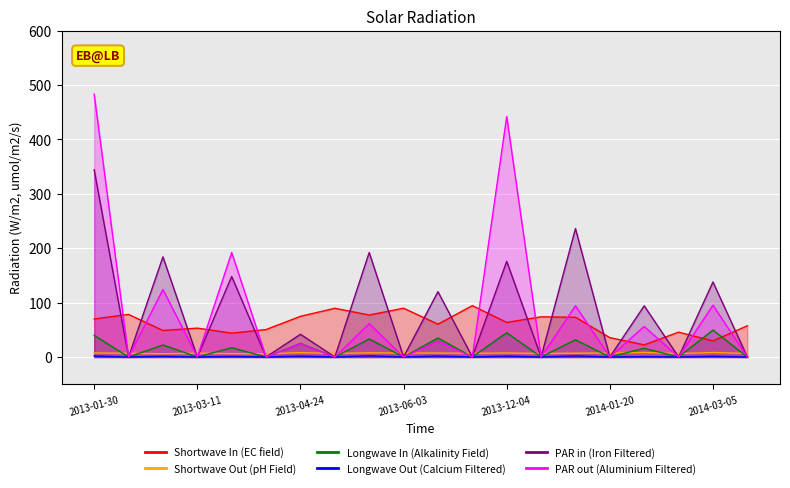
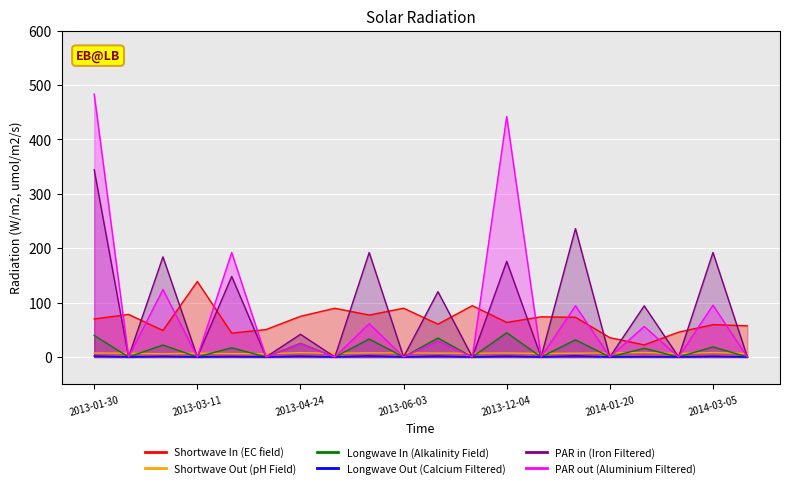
  {
    "Shortwave In (EC field)": {
      "2013-01-30": 70,
-     "2013-03-11": 50,
+     "2013-03-11": 140,
      "2013-04-24": 70,
      "2013-06-03": 90,
      "2013-12-04": 60,
      "2014-01-20": 40,
-     "2014-03-05": 30
+     "2014-03-05": 60
    },
    "Shortwave Out (pH Field)": {
      "2013-01-30": 10,
      "2013-03-11": 10,
      "2013-04-24": 10,
      "2013-06-03": 10,
      "2013-12-04": 10,
      "2014-01-20": 10,
      "2014-03-05": 10
    },
    "Longwave In (Alkalinity Field)": {
      "2013-01-30": 40,
      "2013-12-04": 40,
-     "2014-03-05": 50
+     "2014-03-05": 20
    },
    "Longwave Out (Calcium Filtered)": {
      "2013-01-30": 0,
      "2013-04-24": 0,
      "2013-12-04": 0,
      "2014-03-05": 0
    },
    "PAR in (Iron Filtered)": {
      "2013-01-30": 340,
      "2013-04-24": 40,
      "2013-12-04": 180,
-     "2014-03-05": 140
+     "2014-03-05": 190
    },
    "PAR out (Aluminium Filtered)": {
      "2013-01-30": 480,
      "2013-12-04": 440,
      "2014-03-05": 100
    }
  }
